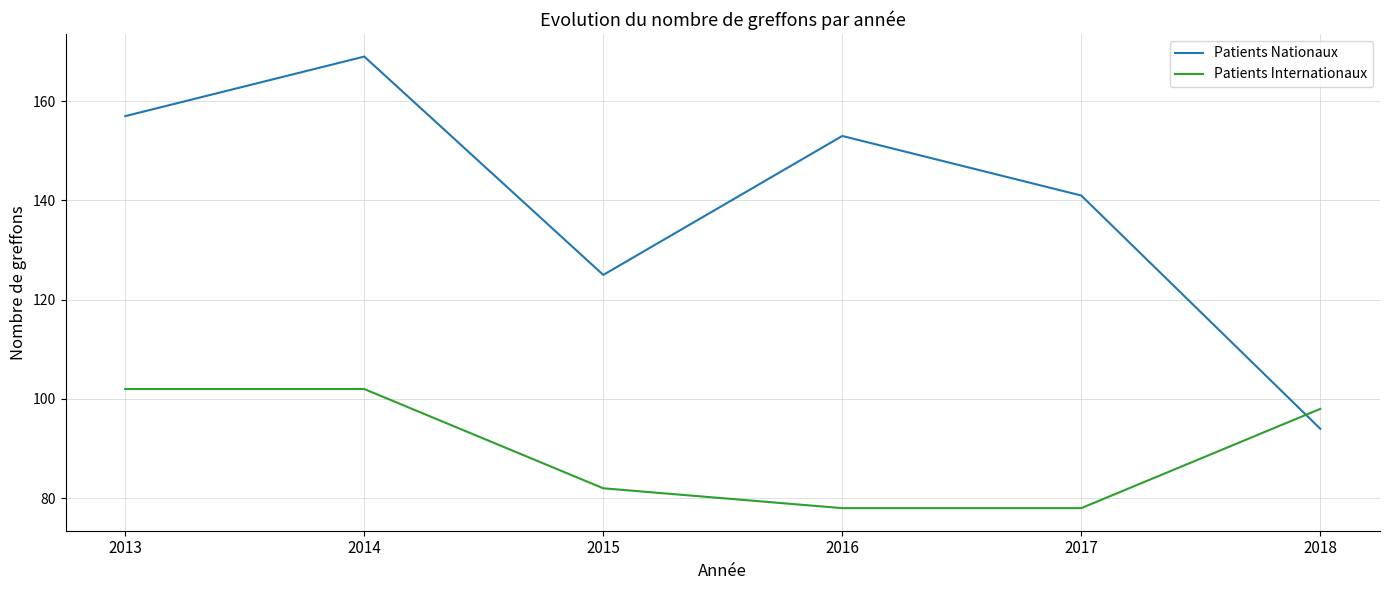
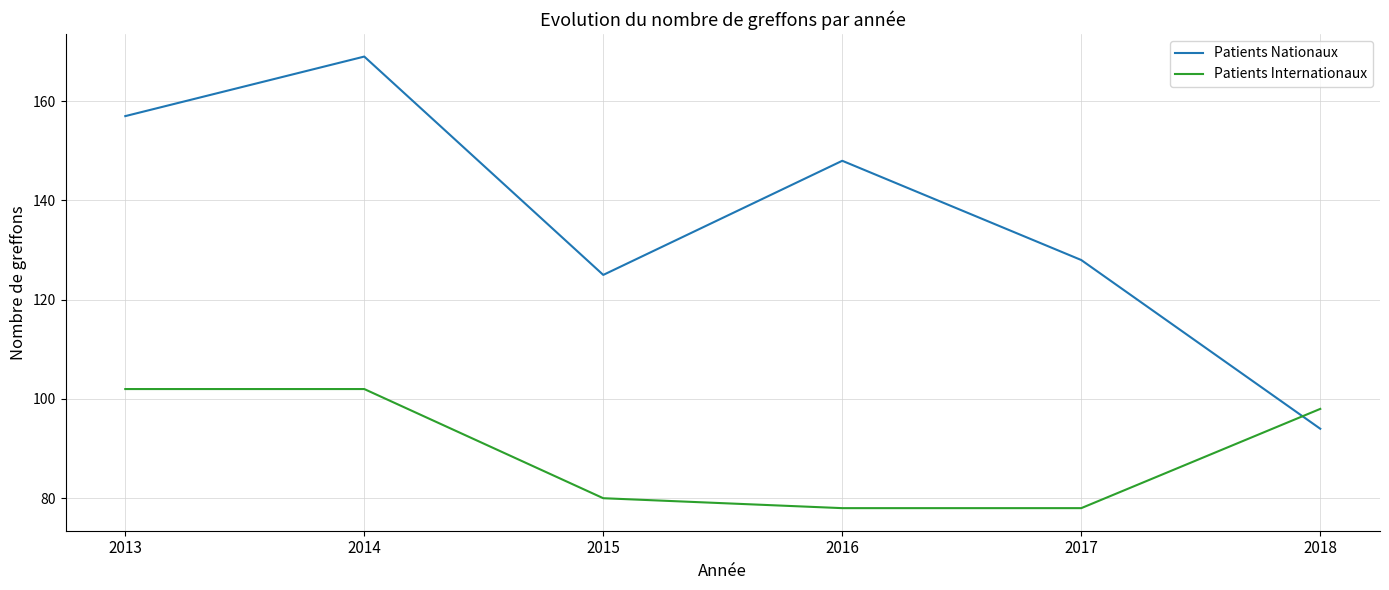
  {
    "Patients Nationaux": {
      "2013": 157,
      "2014": 169,
      "2015": 125,
-     "2016": 153,
-     "2017": 141,
+     "2016": 148,
+     "2017": 128,
      "2018": 94
    },
    "Patients Internationaux": {
      "2013": 102,
      "2014": 102,
-     "2015": 82,
+     "2015": 80,
      "2016": 78,
      "2017": 78,
      "2018": 98
    }
  }
